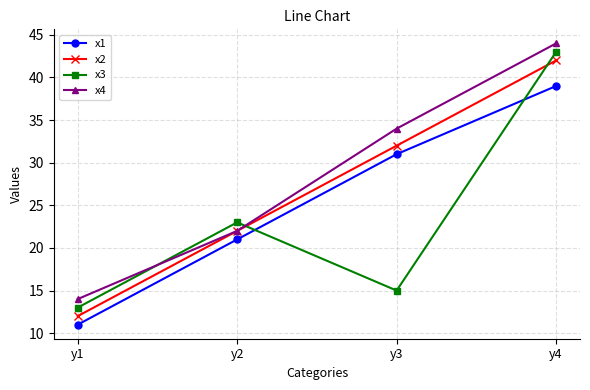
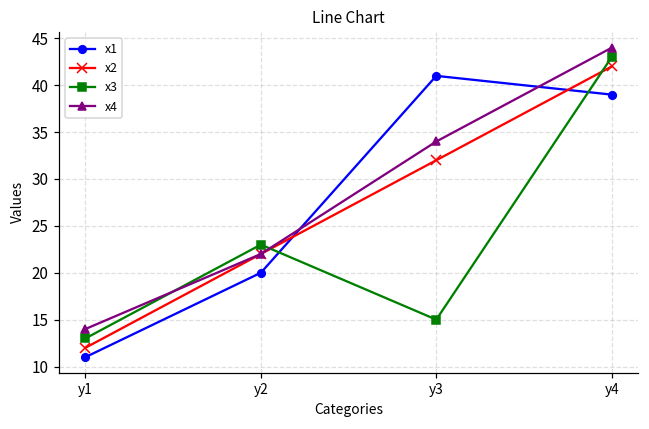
  {
    "x1": {
      "y1": 11,
-     "y2": 21,
-     "y3": 31,
+     "y2": 20,
+     "y3": 41,
      "y4": 39
    },
    "x2": {
      "y1": 12,
      "y3": 32,
      "y4": 42
    },
    "x3": {
      "y1": 13,
      "y2": 23,
      "y3": 15,
      "y4": 43
    },
    "x4": {
      "y1": 14,
      "y3": 34,
      "y4": 44
    }
  }
